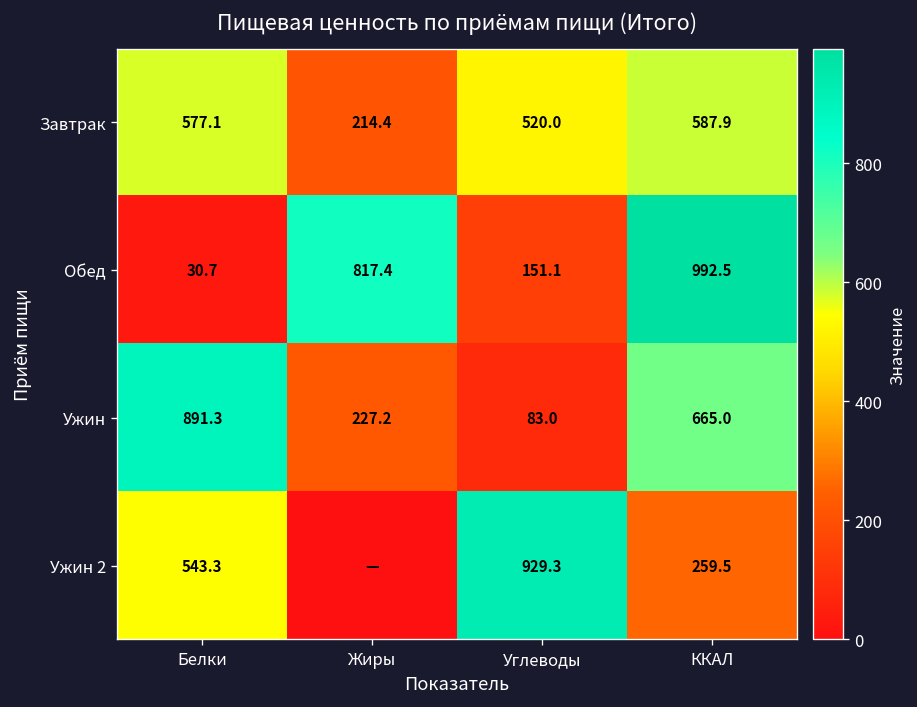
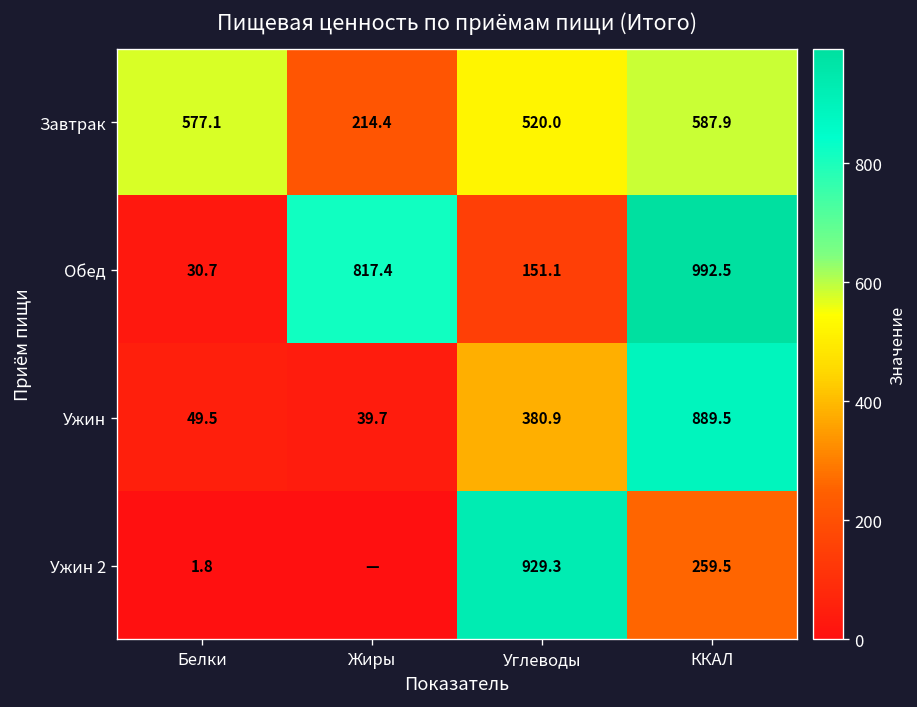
  {
    "Завтрак": {
      "Белки": 577.1,
      "Жиры": 214.4,
      "Углеводы": 520.0,
      "ККАЛ": 587.9
    },
    "Обед": {
      "Белки": 30.7,
      "Жиры": 817.4,
      "Углеводы": 151.1,
      "ККАЛ": 992.5
    },
    "Ужин": {
-     "Белки": 891.3,
-     "Жиры": 227.2,
-     "Углеводы": 83.0,
-     "ККАЛ": 665.0
+     "Белки": 49.5,
+     "Жиры": 39.7,
+     "Углеводы": 380.9,
+     "ККАЛ": 889.5
    },
    "Ужин 2": {
-     "Белки": 543.3,
+     "Белки": 1.8,
      "Углеводы": 929.3,
      "ККАЛ": 259.5
    }
  }
